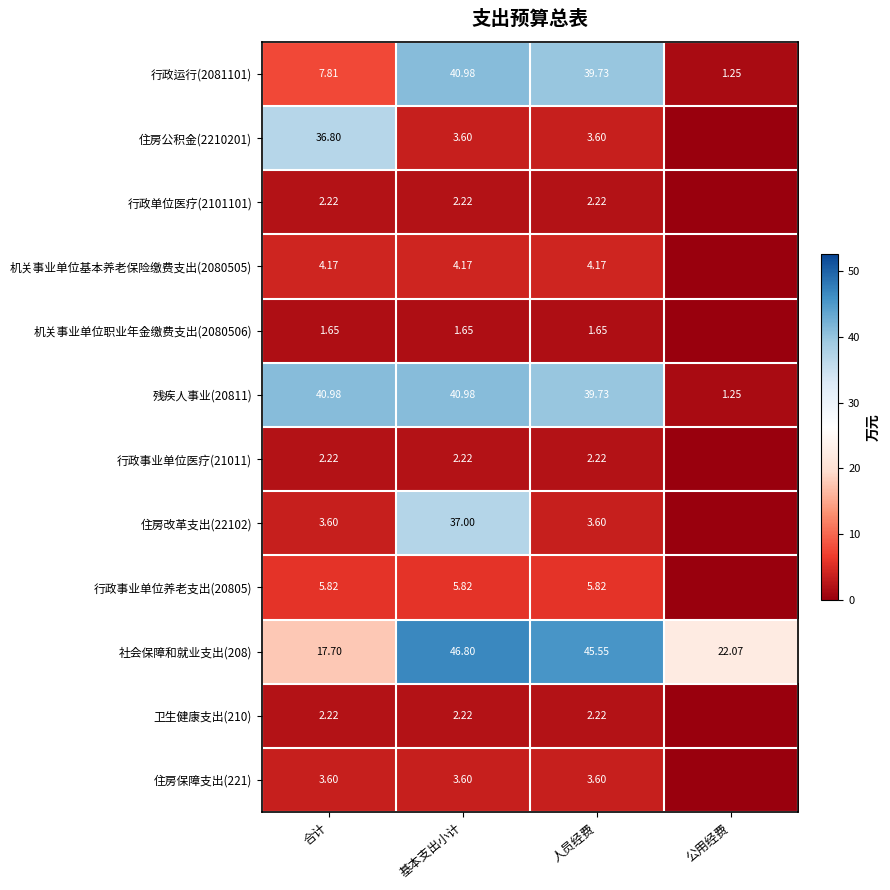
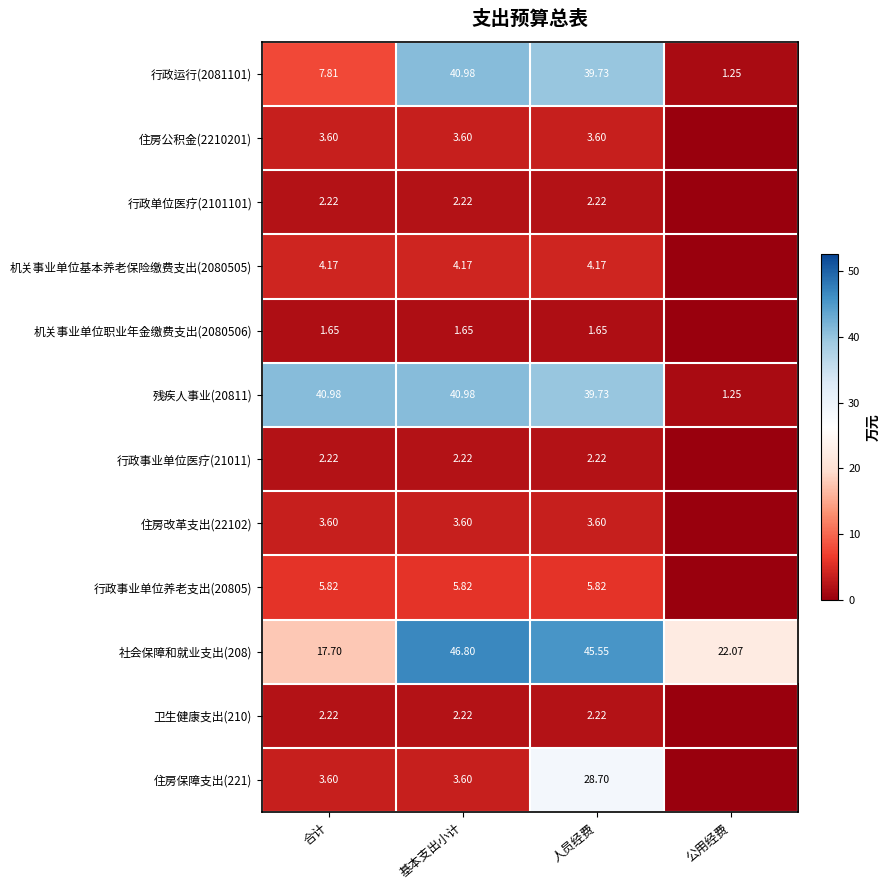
  {
    "行政运行(2081101)": {
      "合计": 7.81,
      "基本支出小计": 40.98,
      "人员经费": 39.73,
      "公用经费": 1.25
    },
    "住房公积金(2210201)": {
-     "合计": 36.80,
+     "合计": 3.60,
      "基本支出小计": 3.60,
      "人员经费": 3.60
    },
    "行政单位医疗(2101101)": {
      "合计": 2.22,
      "基本支出小计": 2.22,
      "人员经费": 2.22
    },
    "机关事业单位基本养老保险缴费支出(2080505)": {
      "合计": 4.17,
      "基本支出小计": 4.17,
      "人员经费": 4.17
    },
    "机关事业单位职业年金缴费支出(2080506)": {
      "合计": 1.65,
      "基本支出小计": 1.65,
      "人员经费": 1.65
    },
    "残疾人事业(20811)": {
      "合计": 40.98,
      "基本支出小计": 40.98,
      "人员经费": 39.73,
      "公用经费": 1.25
    },
    "行政事业单位医疗(21011)": {
      "合计": 2.22,
      "基本支出小计": 2.22,
      "人员经费": 2.22
    },
    "住房改革支出(22102)": {
      "合计": 3.60,
-     "基本支出小计": 37.00,
+     "基本支出小计": 3.60,
      "人员经费": 3.60
    },
    "行政事业单位养老支出(20805)": {
      "合计": 5.82,
      "基本支出小计": 5.82,
      "人员经费": 5.82
    },
    "社会保障和就业支出(208)": {
      "合计": 17.70,
      "基本支出小计": 46.80,
      "人员经费": 45.55,
      "公用经费": 22.07
    },
    "卫生健康支出(210)": {
      "合计": 2.22,
      "基本支出小计": 2.22,
      "人员经费": 2.22
    },
    "住房保障支出(221)": {
      "合计": 3.60,
      "基本支出小计": 3.60,
-     "人员经费": 3.60
+     "人员经费": 28.70
    }
  }
